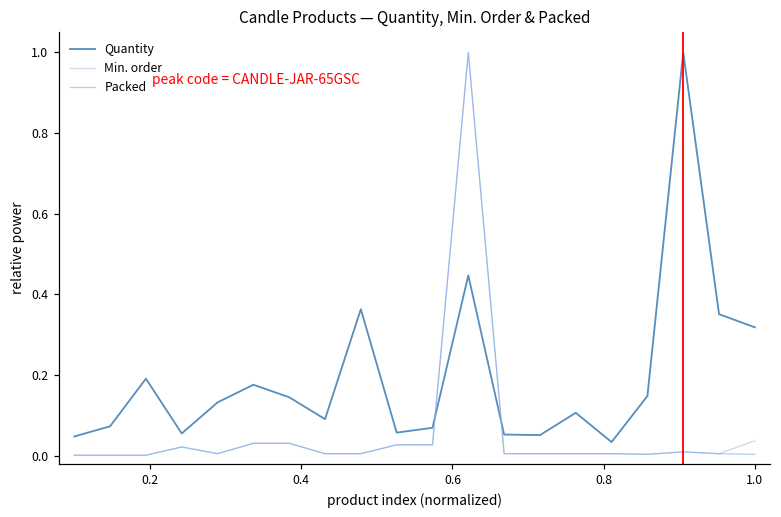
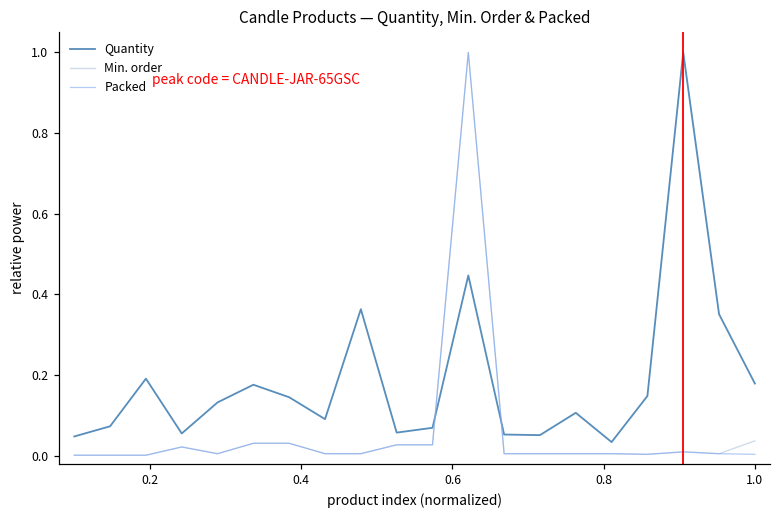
  {
    "Quantity": {
-     "1.0": 0.32
+     "1.0": 0.18
    }
  }
